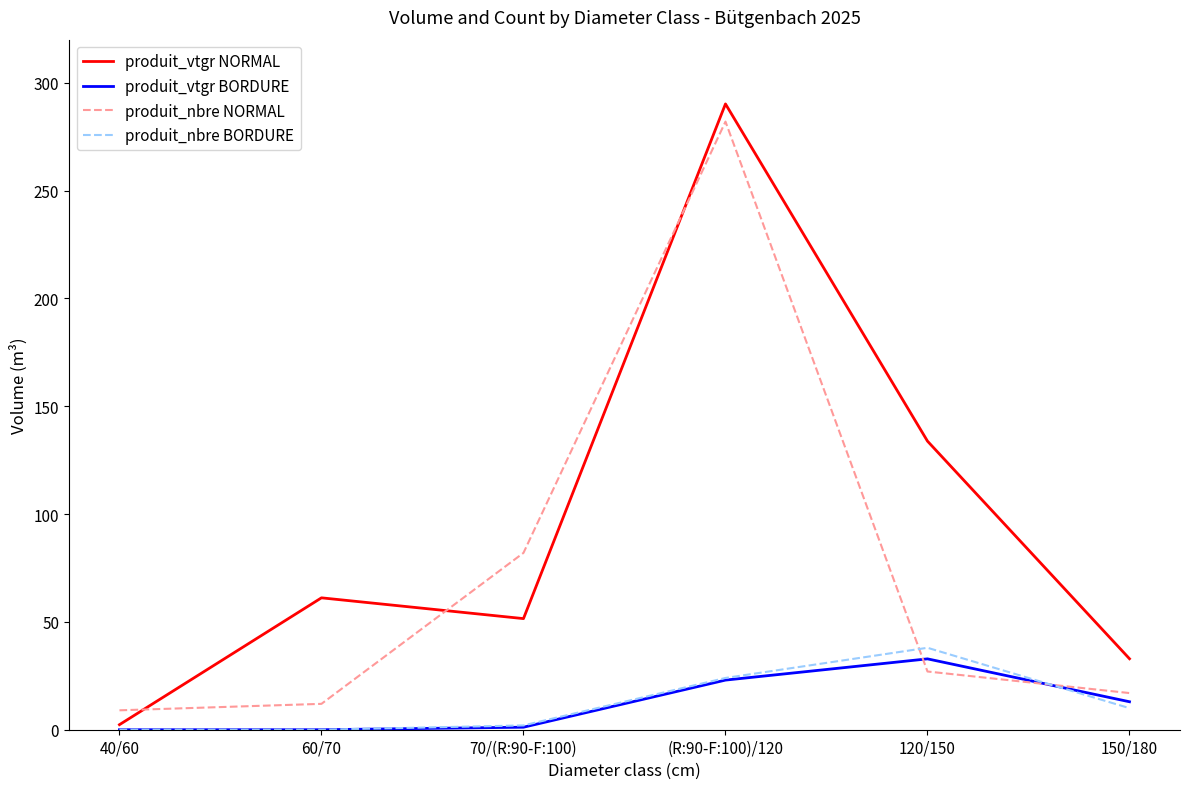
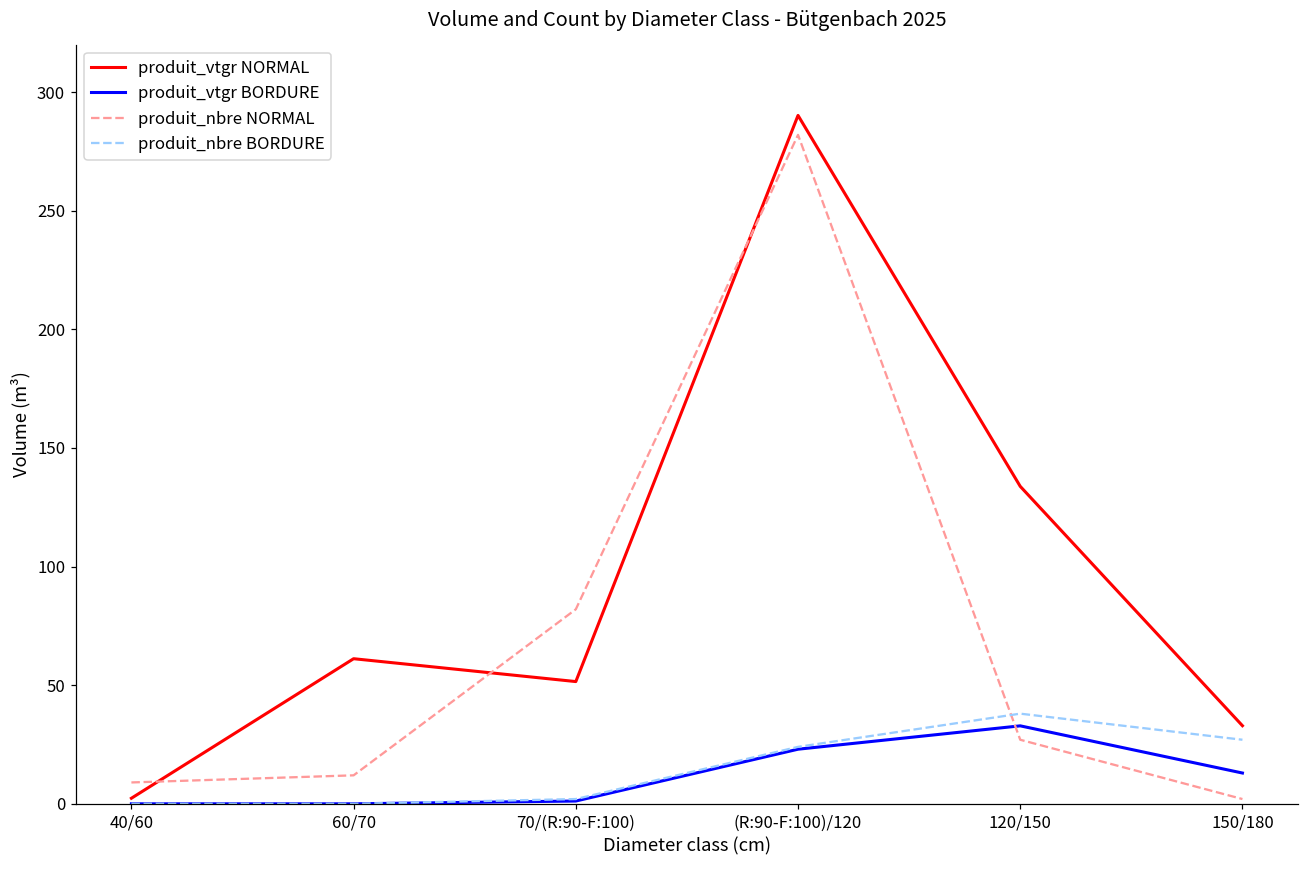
  {
    "produit_vtgr NORMAL": {
      "40/60": 2,
      "60/70": 61,
      "70/(R:90-F:100)": 52,
      "(R:90-F:100)/120": 290,
      "120/150": 134,
      "150/180": 33
    },
    "produit_vtgr BORDURE": {
      "120/150": 33,
      "150/180": 13
    },
    "produit_nbre NORMAL": {
      "40/60": 9,
      "60/70": 12,
      "70/(R:90-F:100)": 82,
      "(R:90-F:100)/120": 282,
      "120/150": 27,
-     "150/180": 17
+     "150/180": 2
    },
    "produit_nbre BORDURE": {
      "120/150": 38,
-     "150/180": 10
+     "150/180": 27
    }
  }
